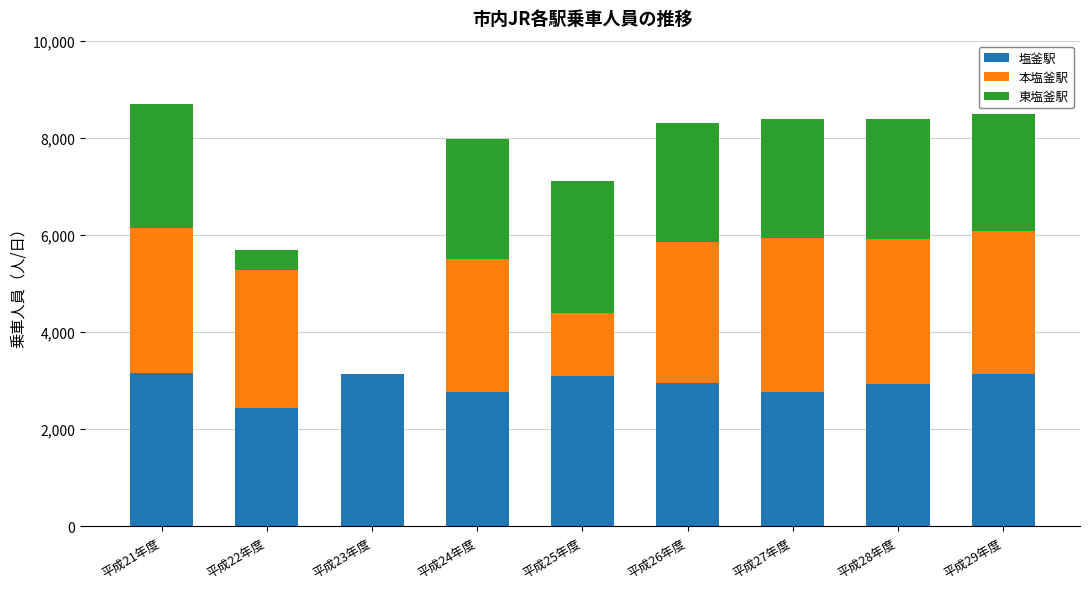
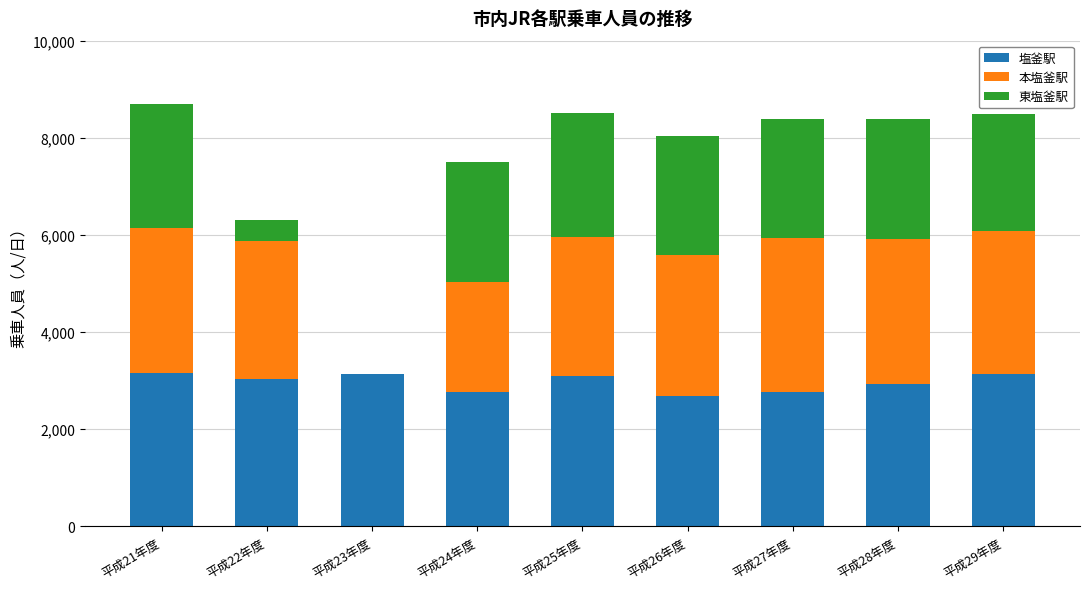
  {
    "塩釜駅": {
      "平成21年度": "3,200",
-     "平成22年度": "2,400",
+     "平成22年度": "3,000",
      "平成23年度": "3,100",
      "平成24年度": "2,800",
      "平成25年度": "3,100",
-     "平成26年度": "3,000",
+     "平成26年度": "2,700",
      "平成27年度": "2,800",
      "平成28年度": "2,900",
      "平成29年度": "3,100"
    },
    "本塩釜駅": {
      "平成21年度": "3,000",
      "平成22年度": "2,800",
      "平成23年度": "0",
-     "平成24年度": "2,700",
-     "平成25年度": "1,300",
+     "平成24年度": "2,300",
+     "平成25年度": "2,900",
      "平成26年度": "2,900",
      "平成27年度": "3,200",
      "平成28年度": "3,000",
      "平成29年度": "2,900"
    },
    "東塩釜駅": {
      "平成21年度": "2,500",
      "平成22年度": "400",
      "平成23年度": "0",
      "平成24年度": "2,500",
-     "平成25年度": "2,700",
+     "平成25年度": "2,500",
      "平成26年度": "2,500",
      "平成27年度": "2,400",
      "平成28年度": "2,500",
      "平成29年度": "2,400"
    }
  }
